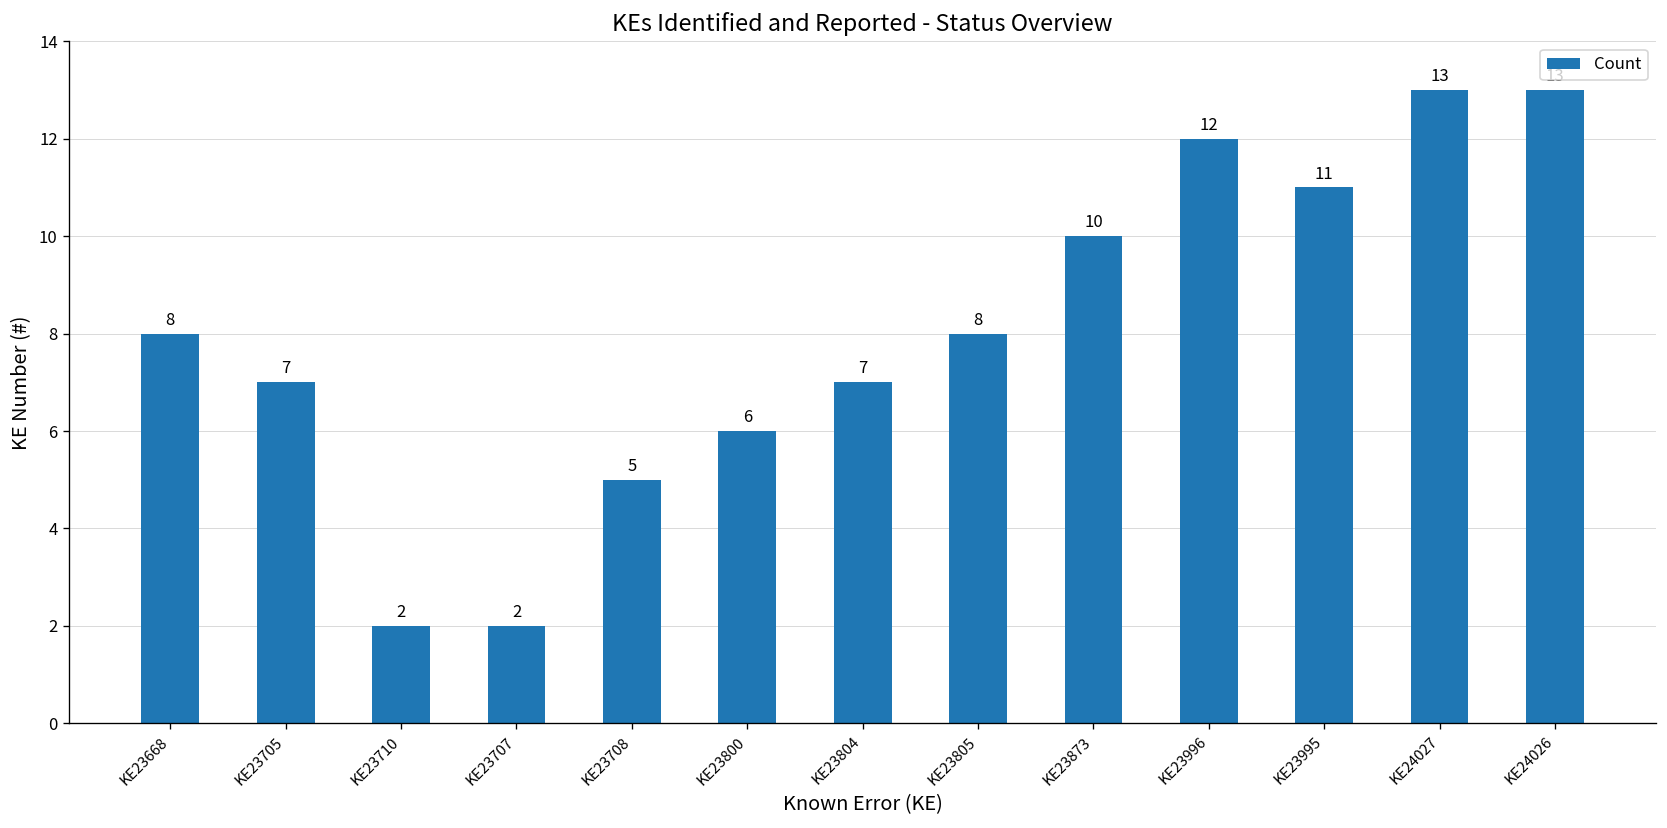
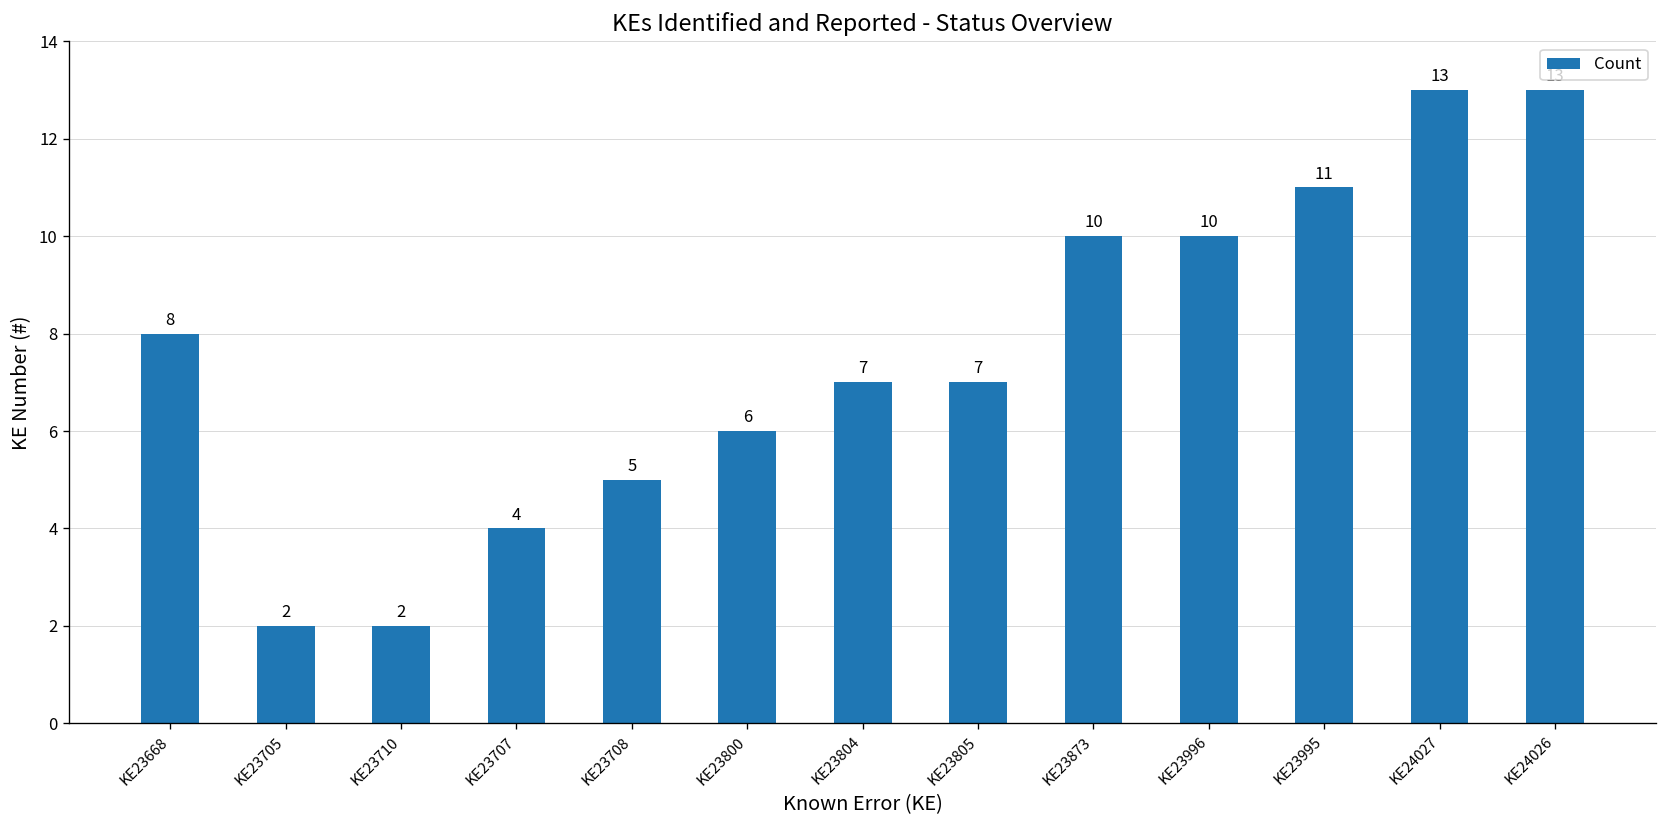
  {
    "KE23668": 8,
-   "KE23705": 7,
+   "KE23705": 2,
    "KE23710": 2,
-   "KE23707": 2,
+   "KE23707": 4,
    "KE23708": 5,
    "KE23800": 6,
    "KE23804": 7,
-   "KE23805": 8,
+   "KE23805": 7,
    "KE23873": 10,
-   "KE23996": 12,
+   "KE23996": 10,
    "KE23995": 11,
    "KE24027": 13
  }
